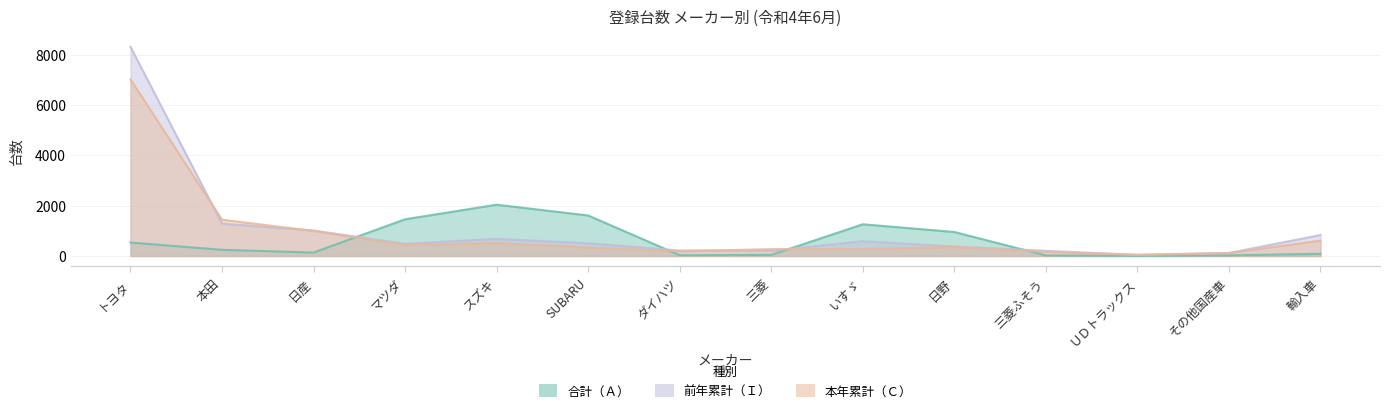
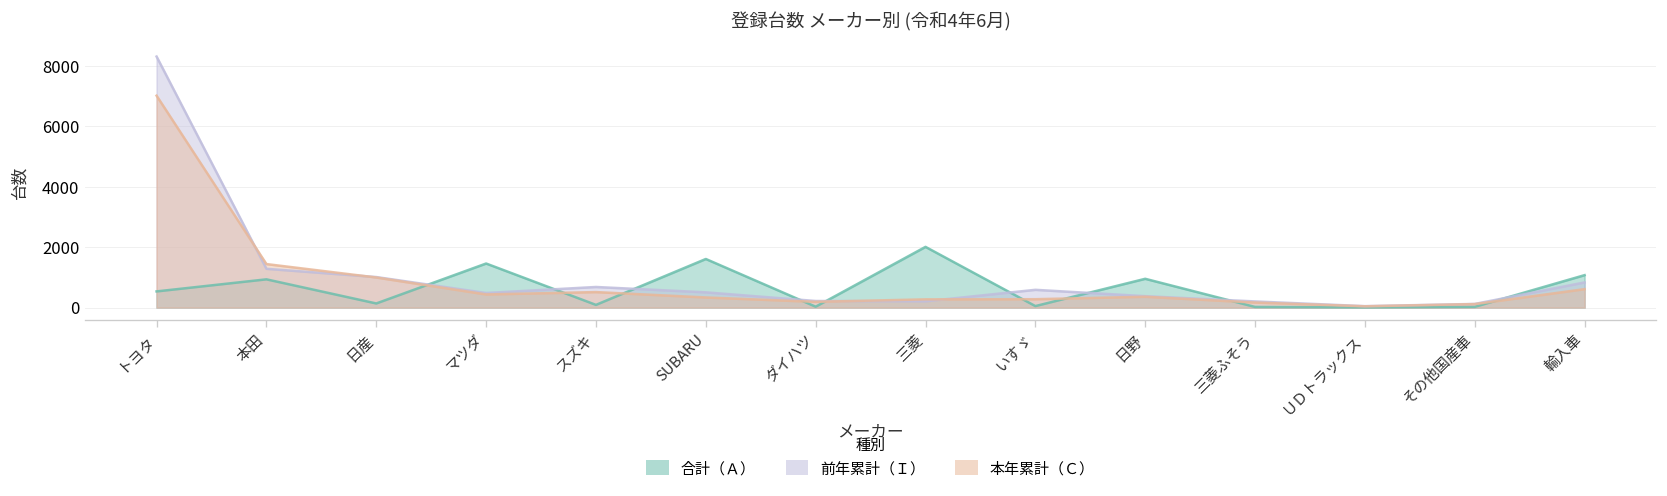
  {
    "合計（Ａ）": {
      "トヨタ": 500,
-     "本田": 200,
+     "本田": 900,
      "日産": 100,
      "マツダ": 1500,
-     "スズキ": 2000,
+     "スズキ": 100,
      "SUBARU": 1600,
      "ダイハツ": 0,
-     "三菱": 0,
-     "いすゞ": 1300,
+     "三菱": 2000,
+     "いすゞ": 0,
      "日野": 1000,
      "三菱ふそう": 0,
-     "輸入車": 100
+     "輸入車": 1100
    }
  }
